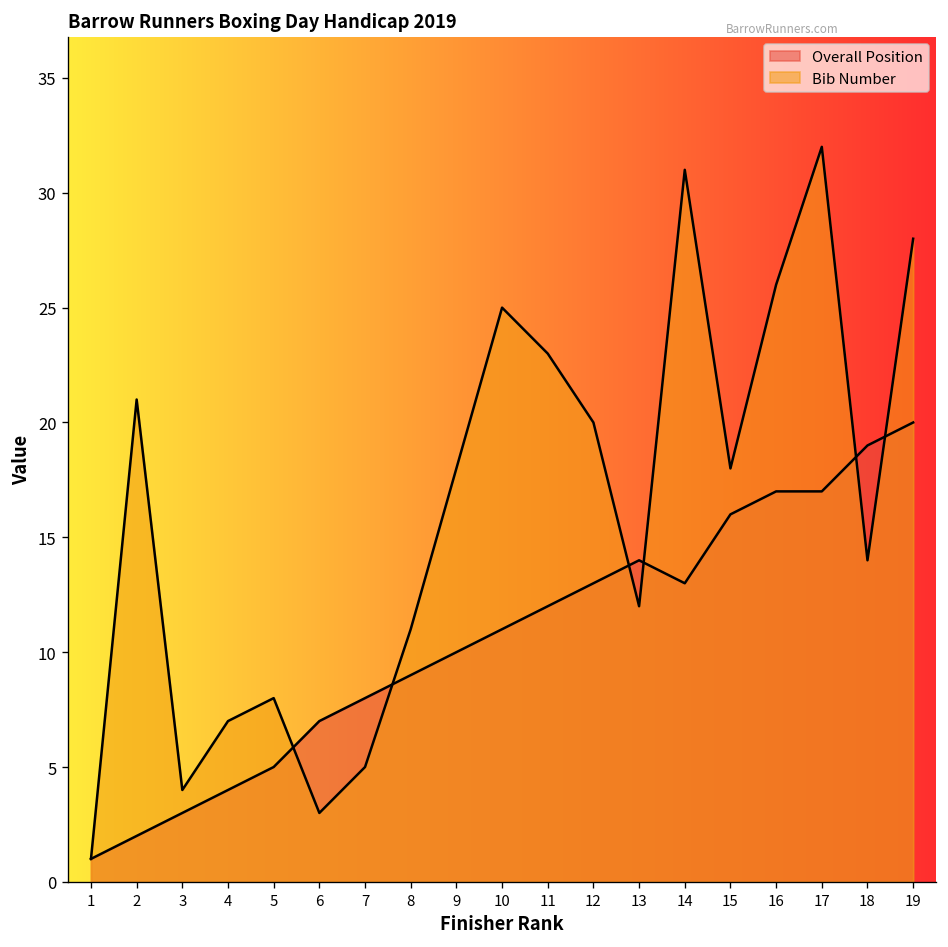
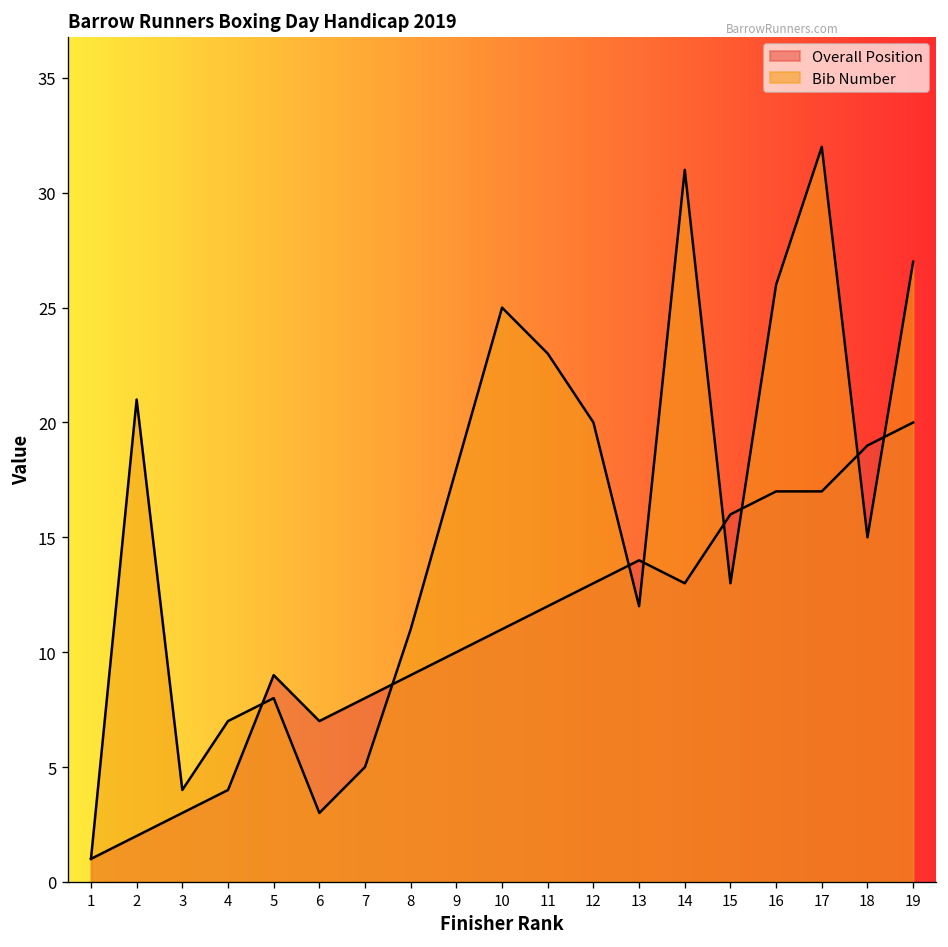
  {
    "Overall Position": {
      "2": 2,
      "3": 3,
      "4": 4,
-     "5": 5,
+     "5": 9,
      "6": 7,
      "7": 8,
      "8": 9,
      "9": 10,
      "10": 11,
      "11": 12,
      "12": 13,
      "13": 14,
      "14": 13,
      "15": 16,
      "16": 17,
      "17": 17,
      "18": 19,
      "19": 20
    },
    "Bib Number": {
      "2": 21,
      "3": 4,
      "4": 7,
      "5": 8,
      "6": 3,
      "7": 5,
      "8": 11,
      "9": 18,
      "10": 25,
      "11": 23,
      "12": 20,
      "13": 12,
      "14": 31,
-     "15": 18,
+     "15": 13,
      "16": 26,
      "17": 32,
-     "18": 14,
-     "19": 28
+     "18": 15,
+     "19": 27
    }
  }
